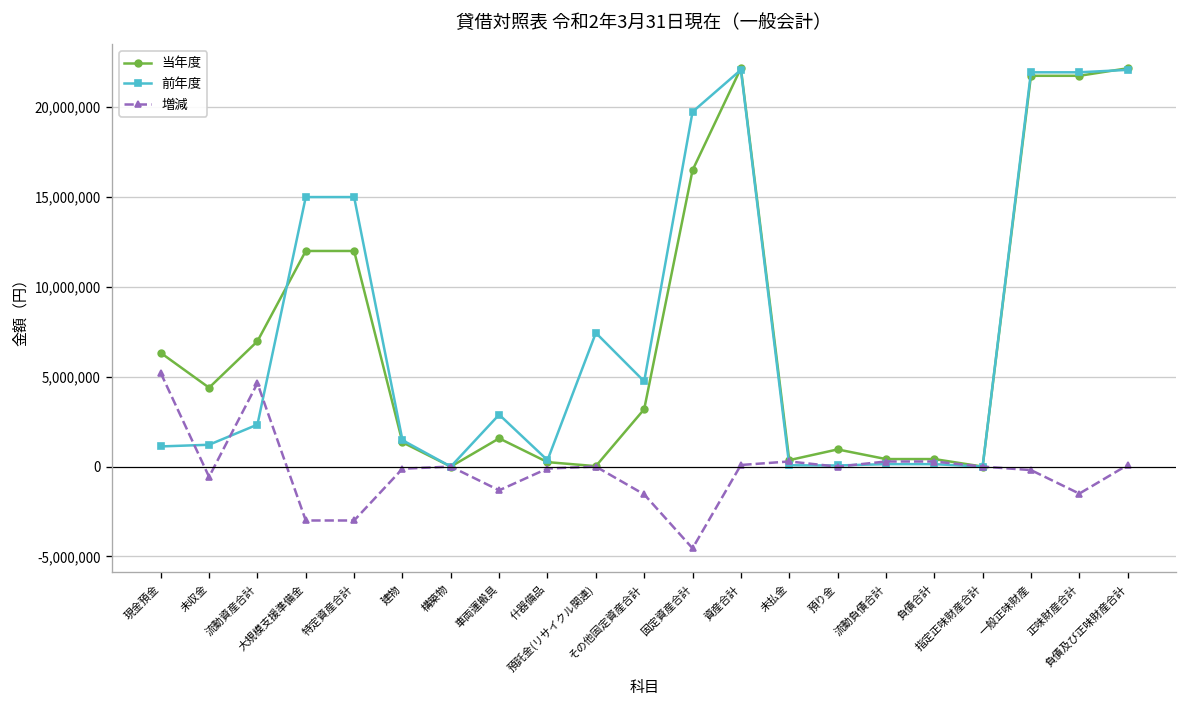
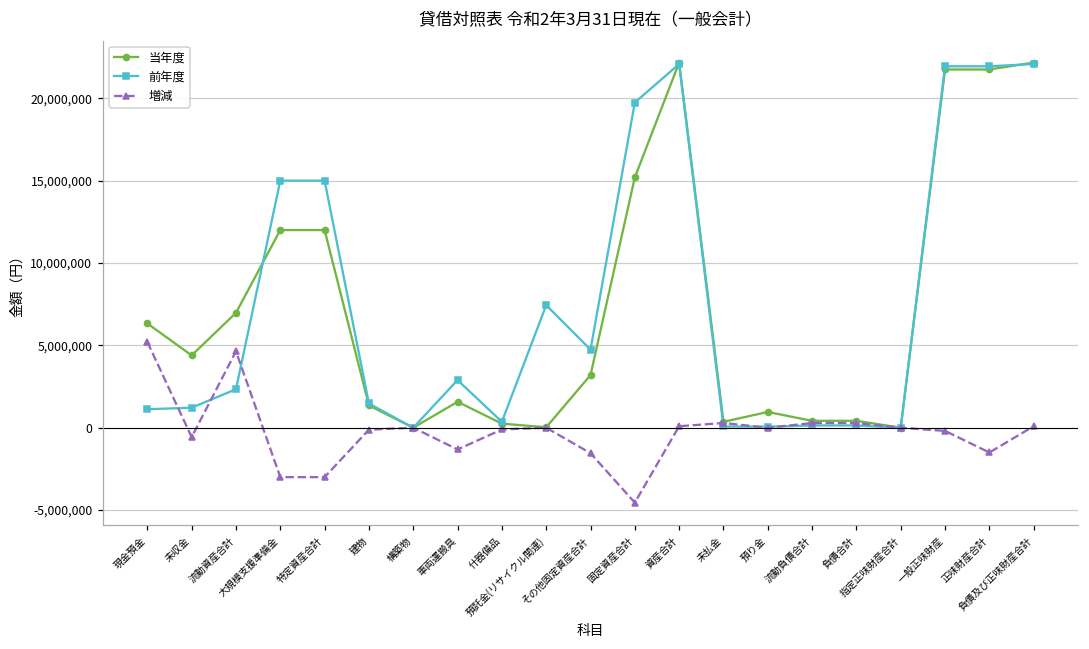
  {
    "当年度": {
      "現金預金": "6,300,000",
      "未収金": "4,400,000",
      "流動資産合計": "7,000,000",
      "大規模支援準備金": "12,000,000",
      "特定資産合計": "12,000,000",
      "車両運搬具": "1,600,000",
      "その他固定資産合計": "3,200,000",
-     "固定資産合計": "16,500,000",
+     "固定資産合計": "15,200,000",
      "預り金": "1,000,000",
      "一般正味財産": "21,700,000",
      "正味財産合計": "21,700,000"
    },
    "前年度": {
      "現金預金": "1,100,000",
      "未収金": "1,200,000",
      "流動資産合計": "2,300,000",
      "大規模支援準備金": "15,000,000",
      "特定資産合計": "15,000,000",
      "車両運搬具": "2,900,000",
      "預託金(リサイクル関連)": "7,400,000",
      "その他固定資産合計": "4,700,000",
      "固定資産合計": "19,700,000",
      "未払金": "100,000",
      "一般正味財産": "21,900,000",
      "正味財産合計": "21,900,000"
    },
    "増減": {
      "現金預金": "5,200,000",
      "未収金": "-600,000",
      "流動資産合計": "4,600,000",
      "大規模支援準備金": "-3,000,000",
      "特定資産合計": "-3,000,000",
      "建物": "-100,000",
      "車両運搬具": "-1,300,000",
      "什器備品": "-100,000",
      "その他固定資産合計": "-1,500,000",
      "固定資産合計": "-4,500,000",
      "資産合計": "100,000",
      "一般正味財産": "-200,000",
      "正味財産合計": "-1,500,000",
      "負債及び正味財産合計": "100,000"
    }
  }
